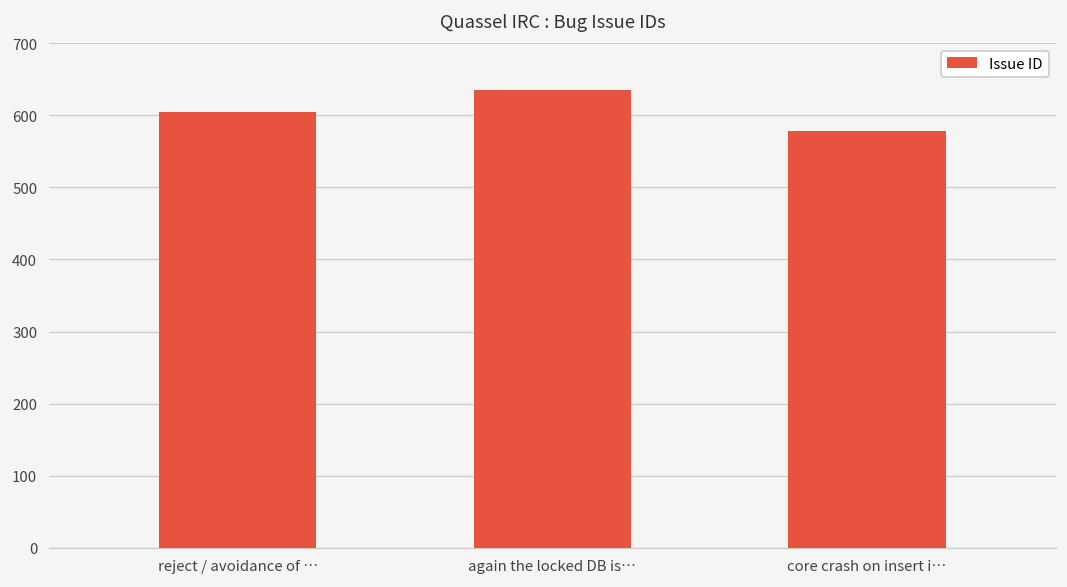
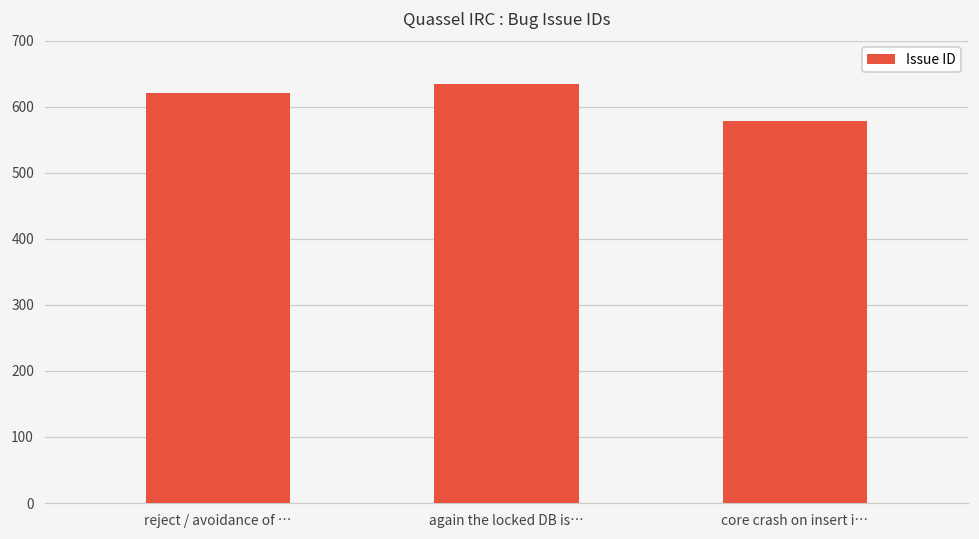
  {
-   "reject / avoidance of …": 600,
+   "reject / avoidance of …": 620,
    "again the locked DB is…": 640,
    "core crash on insert i…": 580
  }
